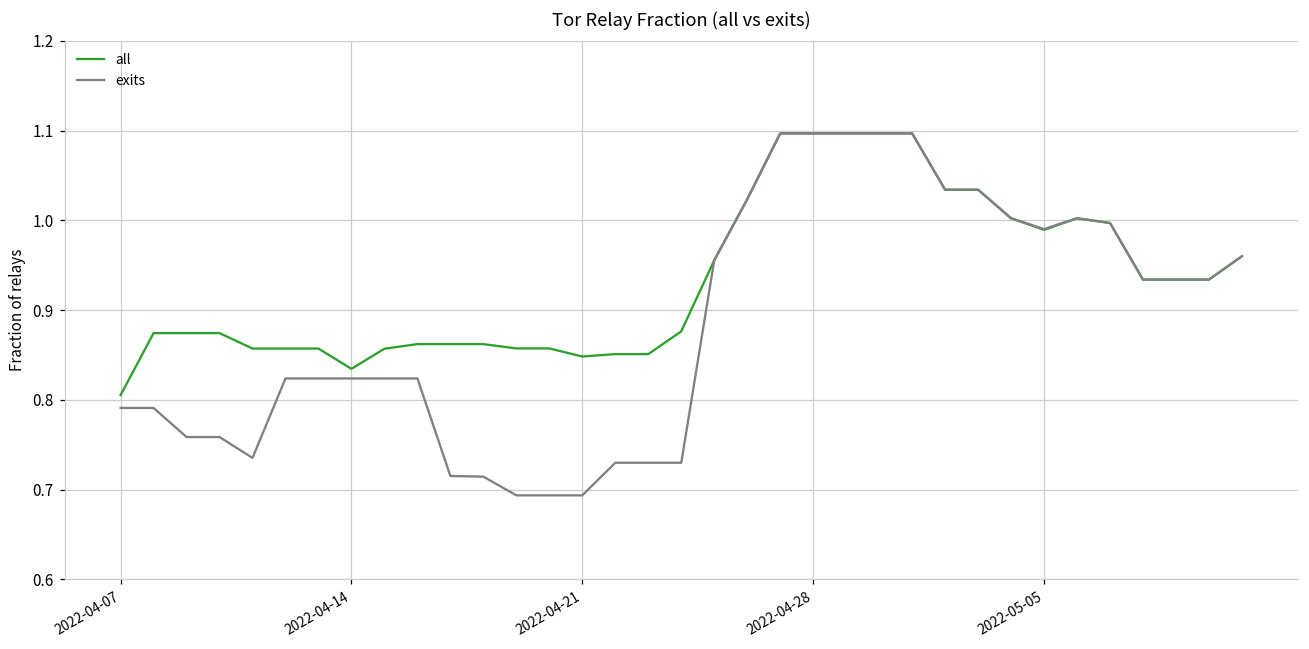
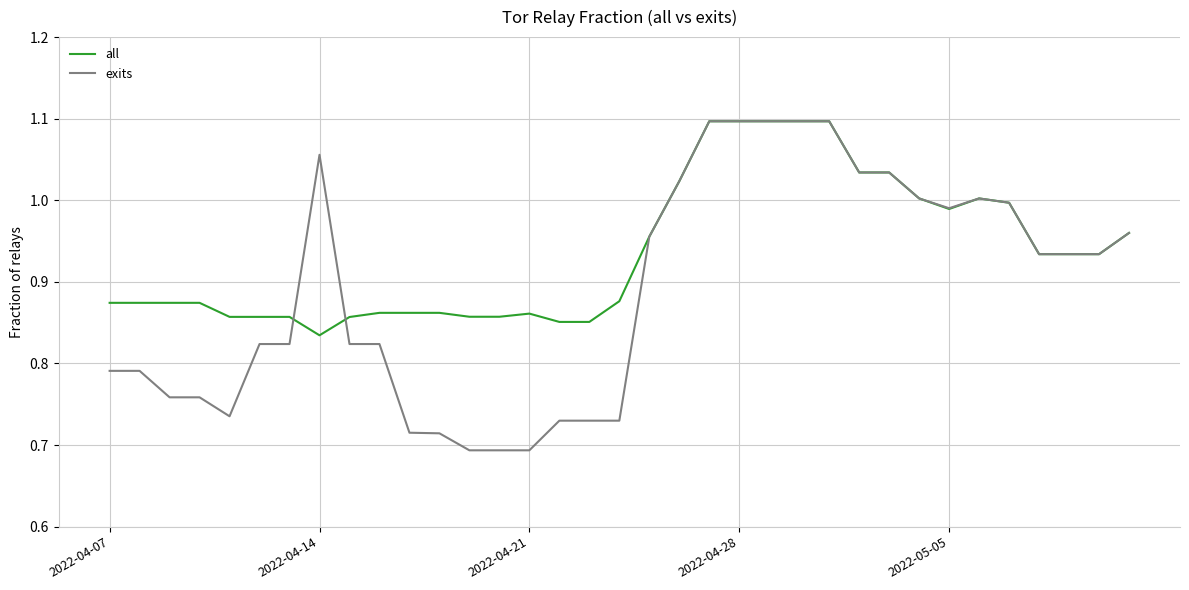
  {
    "all": {
-     "2022-04-07": 0.81,
+     "2022-04-07": 0.87,
      "2022-04-14": 0.83,
-     "2022-04-21": 0.85
+     "2022-04-21": 0.86
    },
    "exits": {
      "2022-04-07": 0.79,
-     "2022-04-14": 0.82,
+     "2022-04-14": 1.06,
      "2022-04-21": 0.69
    }
  }
